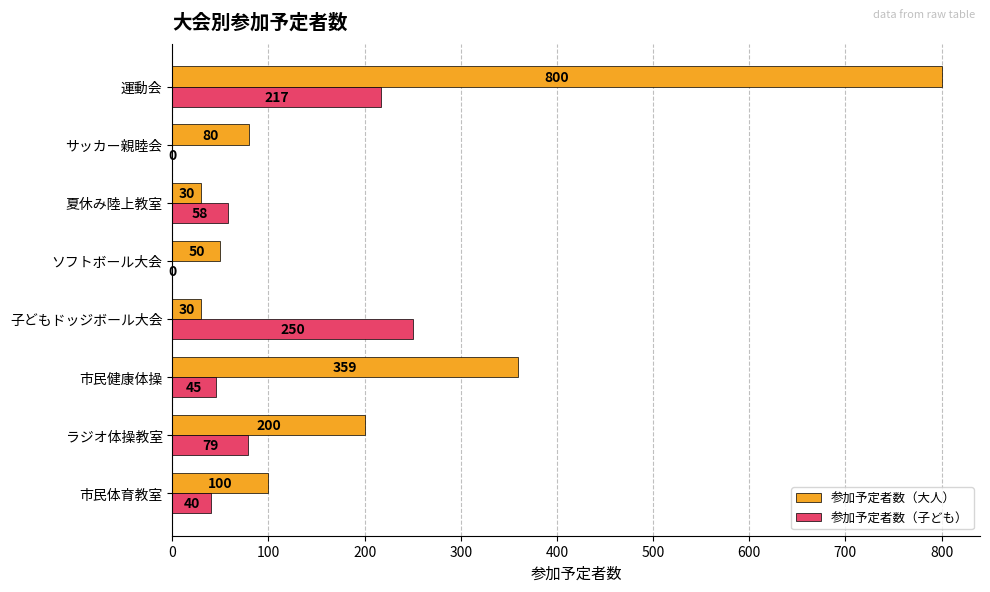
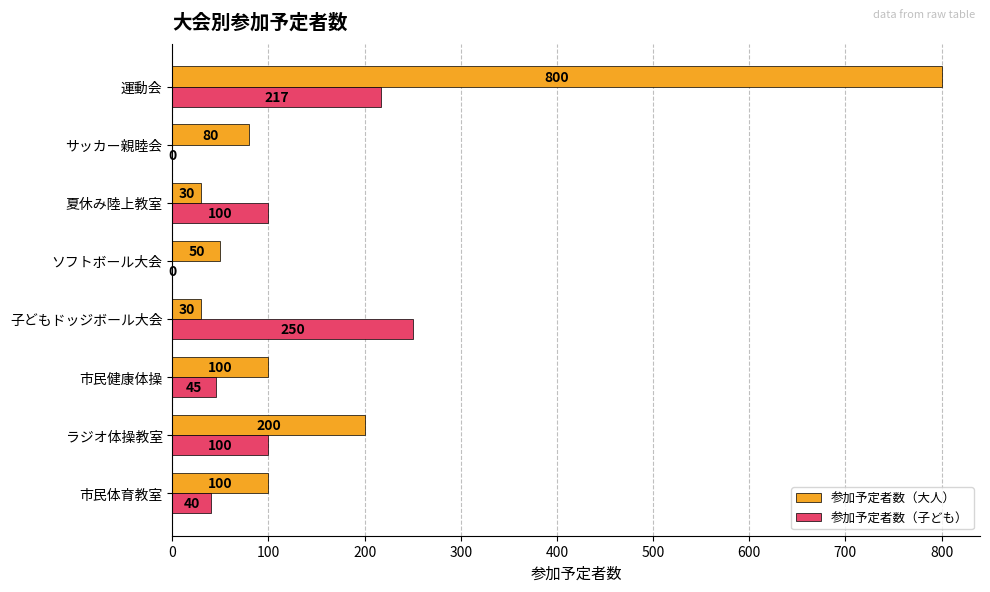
  {
    "参加予定者数（大人）": {
      "運動会": 800,
      "サッカー親睦会": 80,
      "夏休み陸上教室": 30,
      "ソフトボール大会": 50,
      "子どもドッジボール大会": 30,
-     "市民健康体操": 359,
+     "市民健康体操": 100,
      "ラジオ体操教室": 200,
      "市民体育教室": 100
    },
    "参加予定者数（子ども）": {
      "運動会": 217,
      "サッカー親睦会": 0,
-     "夏休み陸上教室": 58,
+     "夏休み陸上教室": 100,
      "ソフトボール大会": 0,
      "子どもドッジボール大会": 250,
      "市民健康体操": 45,
-     "ラジオ体操教室": 79,
+     "ラジオ体操教室": 100,
      "市民体育教室": 40
    }
  }
